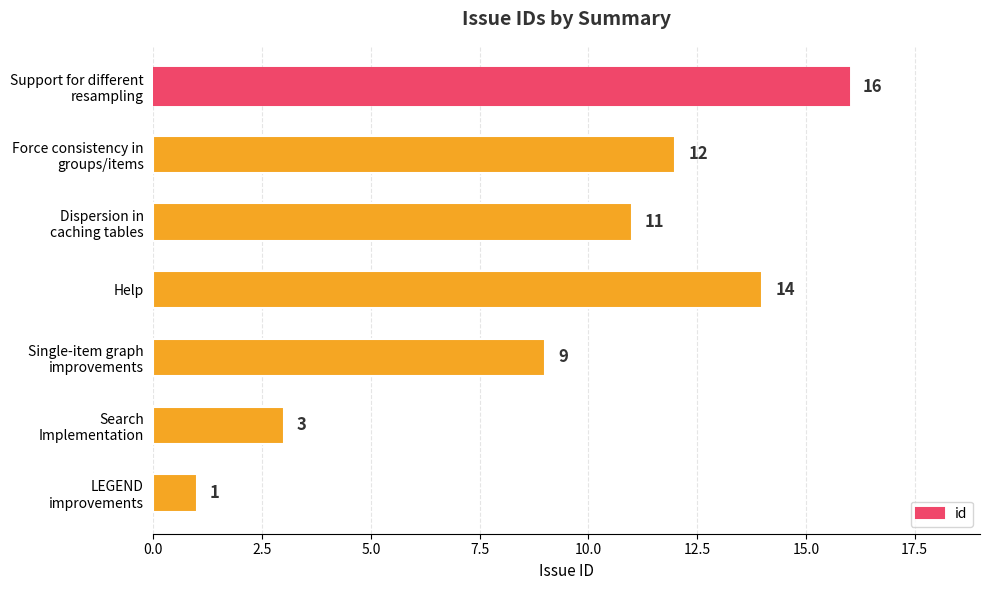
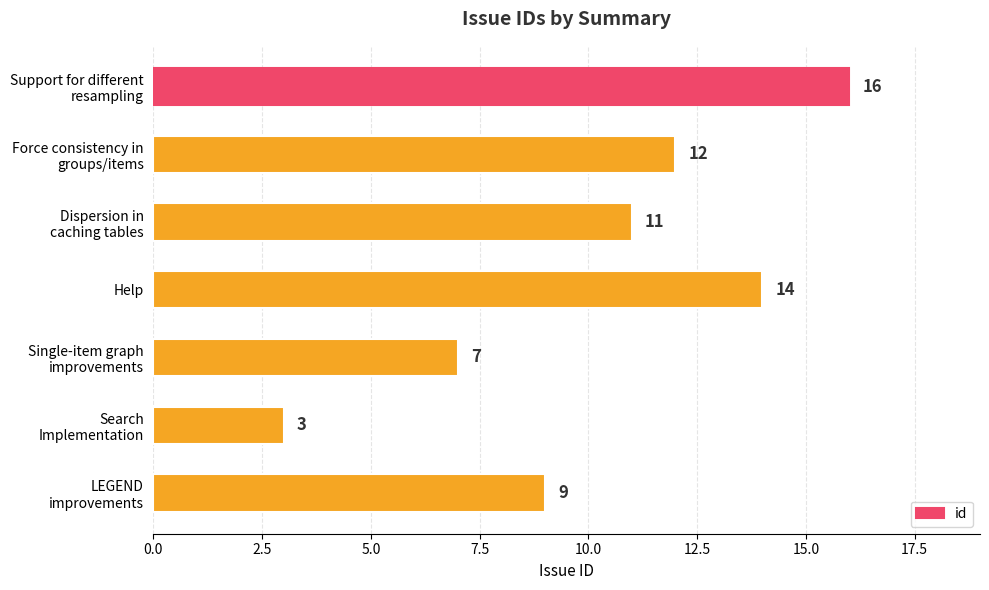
  {
    "Support for different resampling": 16,
    "Force consistency in groups/items": 12,
    "Dispersion in caching tables": 11,
    "Help": 14,
-   "Single-item graph improvements": 9,
+   "Single-item graph improvements": 7,
    "Search Implementation": 3,
-   "LEGEND improvements": 1
+   "LEGEND improvements": 9
  }
